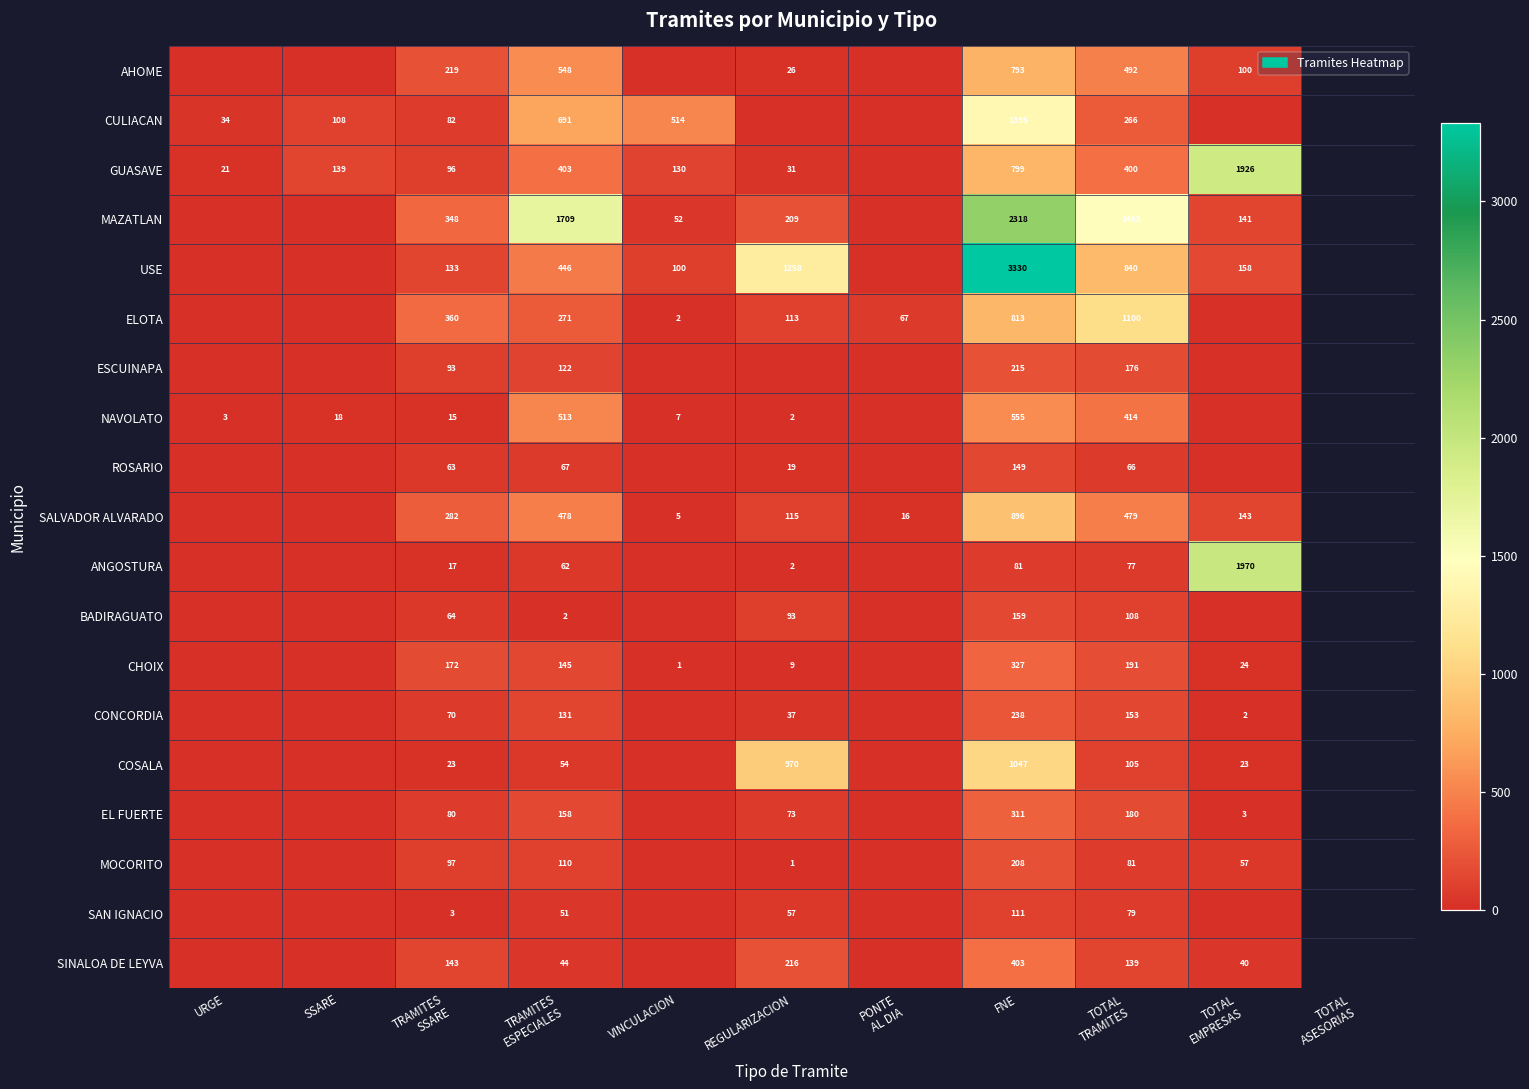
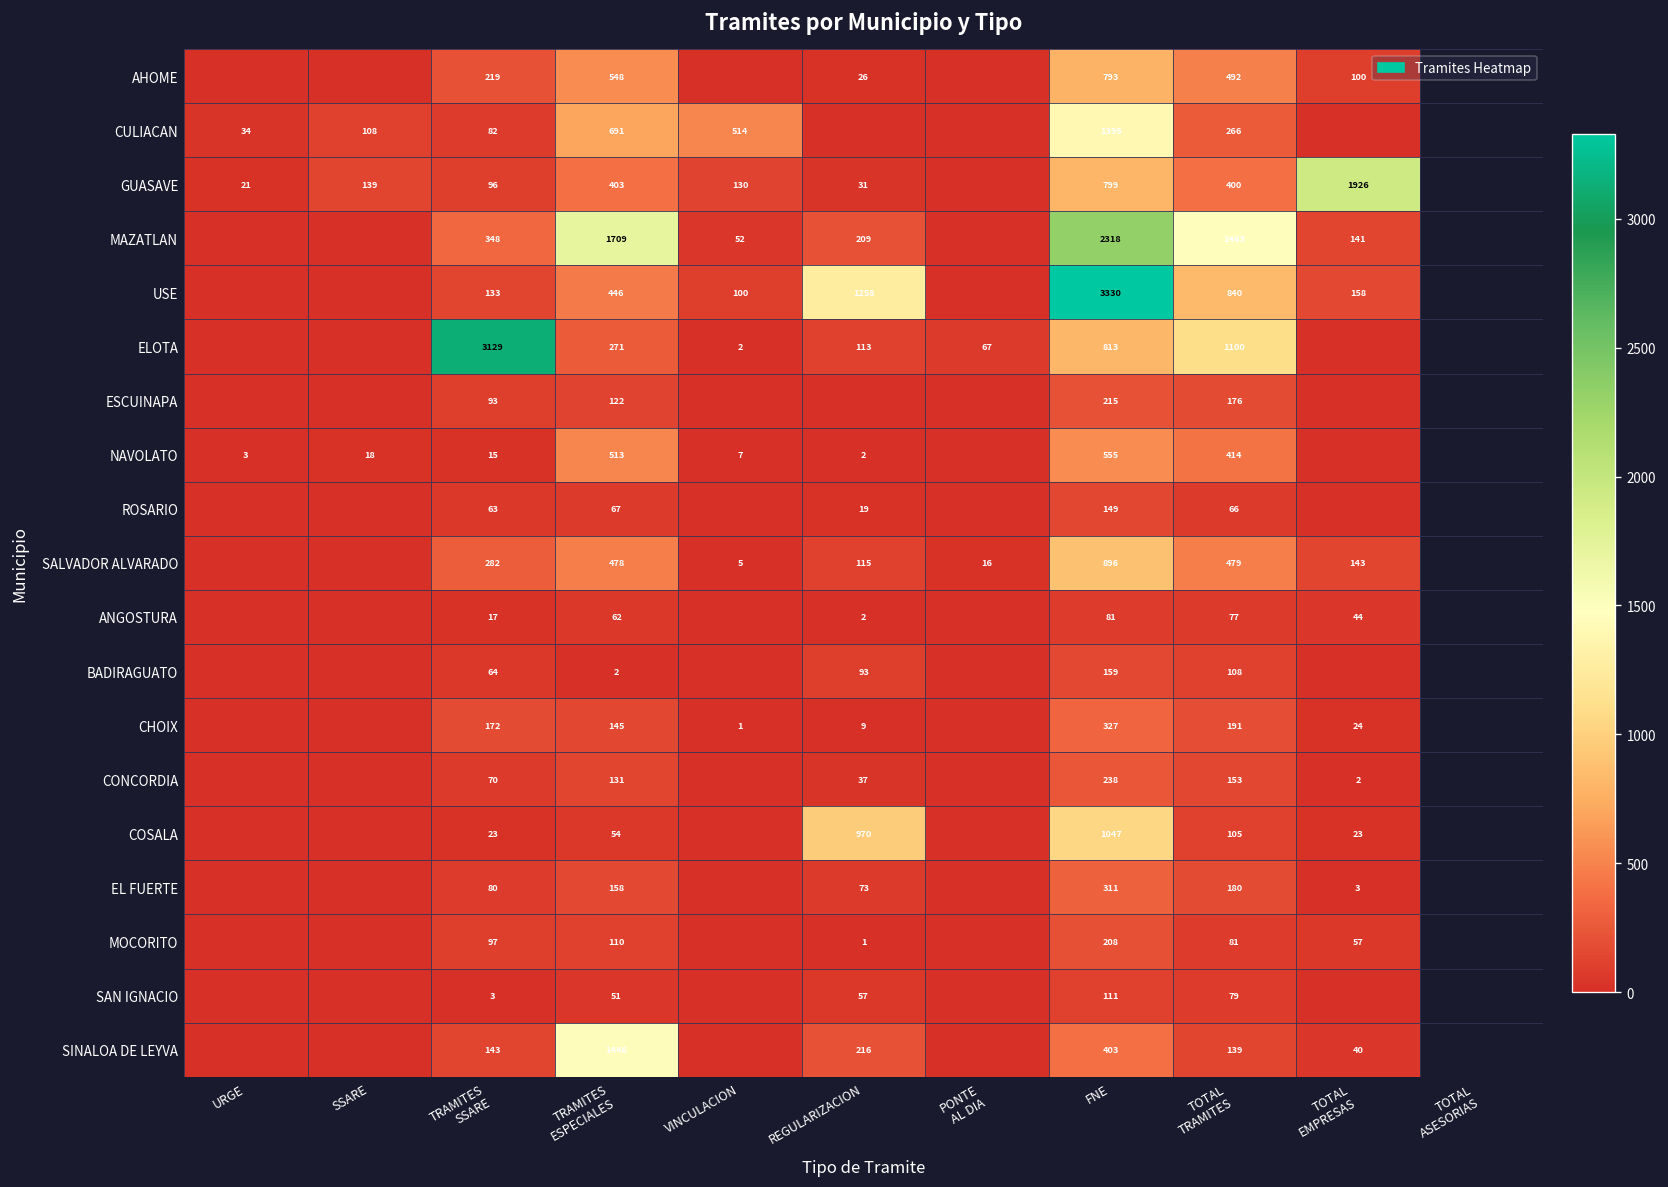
  {
    "AHOME": {
      "TRAMITES SSARE": 219,
      "TRAMITES ESPECIALES": 548,
      "REGULARIZACION": 26,
      "FNE": 793,
      "TOTAL TRAMITES": 492,
      "TOTAL EMPRESAS": 100
    },
    "CULIACAN": {
      "URGE": 34,
      "SSARE": 108,
      "TRAMITES SSARE": 82,
      "TRAMITES ESPECIALES": 691,
      "VINCULACION": 514,
      "FNE": 1395,
      "TOTAL TRAMITES": 266
    },
    "GUASAVE": {
      "URGE": 21,
      "SSARE": 139,
      "TRAMITES SSARE": 96,
      "TRAMITES ESPECIALES": 403,
      "VINCULACION": 130,
      "REGULARIZACION": 31,
      "FNE": 799,
      "TOTAL TRAMITES": 400,
      "TOTAL EMPRESAS": 1926
    },
    "MAZATLAN": {
      "TRAMITES SSARE": 348,
      "TRAMITES ESPECIALES": 1709,
      "VINCULACION": 52,
      "REGULARIZACION": 209,
      "FNE": 2318,
      "TOTAL TRAMITES": 1463,
      "TOTAL EMPRESAS": 141
    },
    "USE": {
      "TRAMITES SSARE": 133,
      "TRAMITES ESPECIALES": 446,
      "VINCULACION": 100,
      "REGULARIZACION": 1258,
      "FNE": 3330,
      "TOTAL TRAMITES": 840,
      "TOTAL EMPRESAS": 158
    },
    "ELOTA": {
-     "TRAMITES SSARE": 360,
+     "TRAMITES SSARE": 3129,
      "TRAMITES ESPECIALES": 271,
      "VINCULACION": 2,
      "REGULARIZACION": 113,
      "PONTE AL DIA": 67,
      "FNE": 813,
      "TOTAL TRAMITES": 1100
    },
    "ESCUINAPA": {
      "TRAMITES SSARE": 93,
      "TRAMITES ESPECIALES": 122,
      "FNE": 215,
      "TOTAL TRAMITES": 176
    },
    "NAVOLATO": {
      "URGE": 3,
      "SSARE": 18,
      "TRAMITES SSARE": 15,
      "TRAMITES ESPECIALES": 513,
      "VINCULACION": 7,
      "REGULARIZACION": 2,
      "FNE": 555,
      "TOTAL TRAMITES": 414
    },
    "ROSARIO": {
      "TRAMITES SSARE": 63,
      "TRAMITES ESPECIALES": 67,
      "REGULARIZACION": 19,
      "FNE": 149,
      "TOTAL TRAMITES": 66
    },
    "SALVADOR ALVARADO": {
      "TRAMITES SSARE": 282,
      "TRAMITES ESPECIALES": 478,
      "VINCULACION": 5,
      "REGULARIZACION": 115,
      "PONTE AL DIA": 16,
      "FNE": 896,
      "TOTAL TRAMITES": 479,
      "TOTAL EMPRESAS": 143
    },
    "ANGOSTURA": {
      "TRAMITES SSARE": 17,
      "TRAMITES ESPECIALES": 62,
      "REGULARIZACION": 2,
      "FNE": 81,
      "TOTAL TRAMITES": 77,
-     "TOTAL EMPRESAS": 1970
+     "TOTAL EMPRESAS": 44
    },
    "BADIRAGUATO": {
      "TRAMITES SSARE": 64,
      "TRAMITES ESPECIALES": 2,
      "REGULARIZACION": 93,
      "FNE": 159,
      "TOTAL TRAMITES": 108
    },
    "CHOIX": {
      "TRAMITES SSARE": 172,
      "TRAMITES ESPECIALES": 145,
      "VINCULACION": 1,
      "REGULARIZACION": 9,
      "FNE": 327,
      "TOTAL TRAMITES": 191,
      "TOTAL EMPRESAS": 24
    },
    "CONCORDIA": {
      "TRAMITES SSARE": 70,
      "TRAMITES ESPECIALES": 131,
      "REGULARIZACION": 37,
      "FNE": 238,
      "TOTAL TRAMITES": 153,
      "TOTAL EMPRESAS": 2
    },
    "COSALA": {
      "TRAMITES SSARE": 23,
      "TRAMITES ESPECIALES": 54,
      "REGULARIZACION": 970,
      "FNE": 1047,
      "TOTAL TRAMITES": 105,
      "TOTAL EMPRESAS": 23
    },
    "EL FUERTE": {
      "TRAMITES SSARE": 80,
      "TRAMITES ESPECIALES": 158,
      "REGULARIZACION": 73,
      "FNE": 311,
      "TOTAL TRAMITES": 180,
      "TOTAL EMPRESAS": 3
    },
    "MOCORITO": {
      "TRAMITES SSARE": 97,
      "TRAMITES ESPECIALES": 110,
      "REGULARIZACION": 1,
      "FNE": 208,
      "TOTAL TRAMITES": 81,
      "TOTAL EMPRESAS": 57
    },
    "SAN IGNACIO": {
      "TRAMITES SSARE": 3,
      "TRAMITES ESPECIALES": 51,
      "REGULARIZACION": 57,
      "FNE": 111,
      "TOTAL TRAMITES": 79
    },
    "SINALOA DE LEYVA": {
      "TRAMITES SSARE": 143,
-     "TRAMITES ESPECIALES": 44,
+     "TRAMITES ESPECIALES": 1446,
      "REGULARIZACION": 216,
      "FNE": 403,
      "TOTAL TRAMITES": 139,
      "TOTAL EMPRESAS": 40
    }
  }
